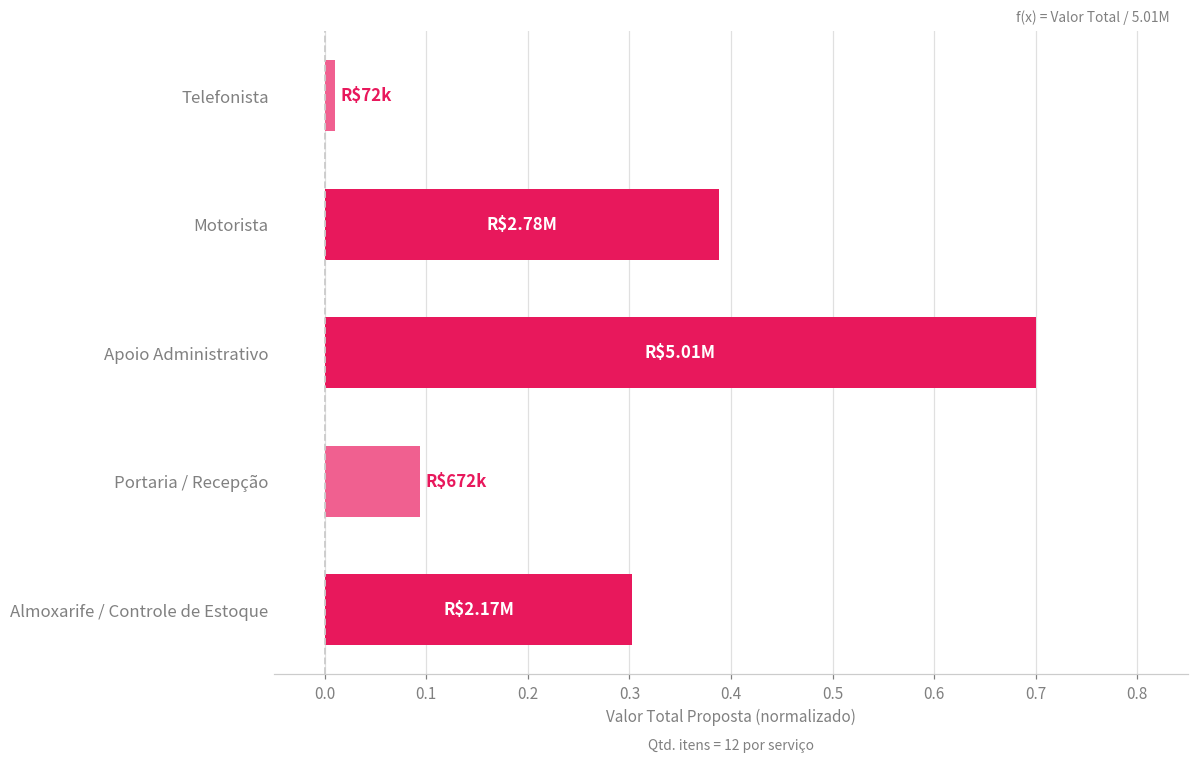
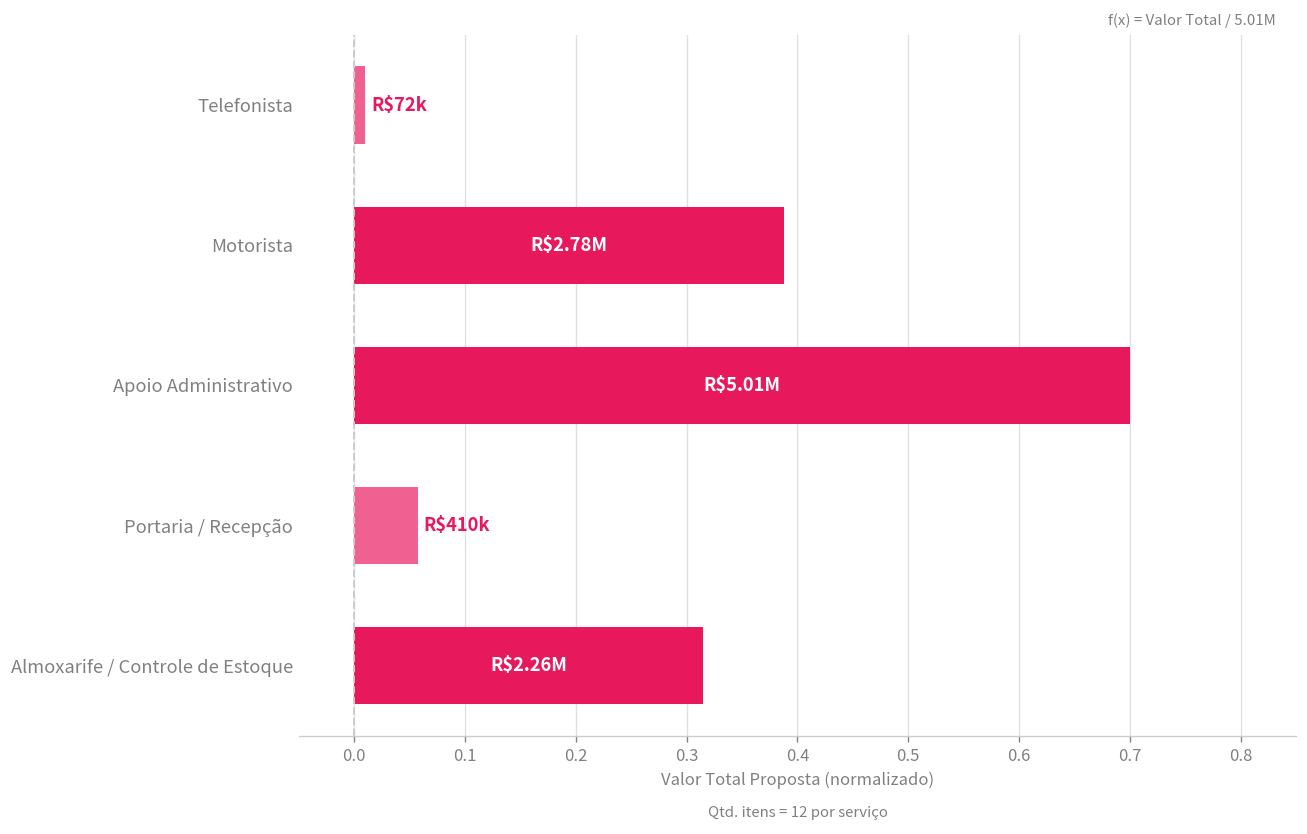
  {
-   "Portaria / Recepção": "$672k",
-   "Almoxarife / Controle de Estoque": "$2.17M"
+   "Portaria / Recepção": "$410k",
+   "Almoxarife / Controle de Estoque": "$2.26M"
  }
